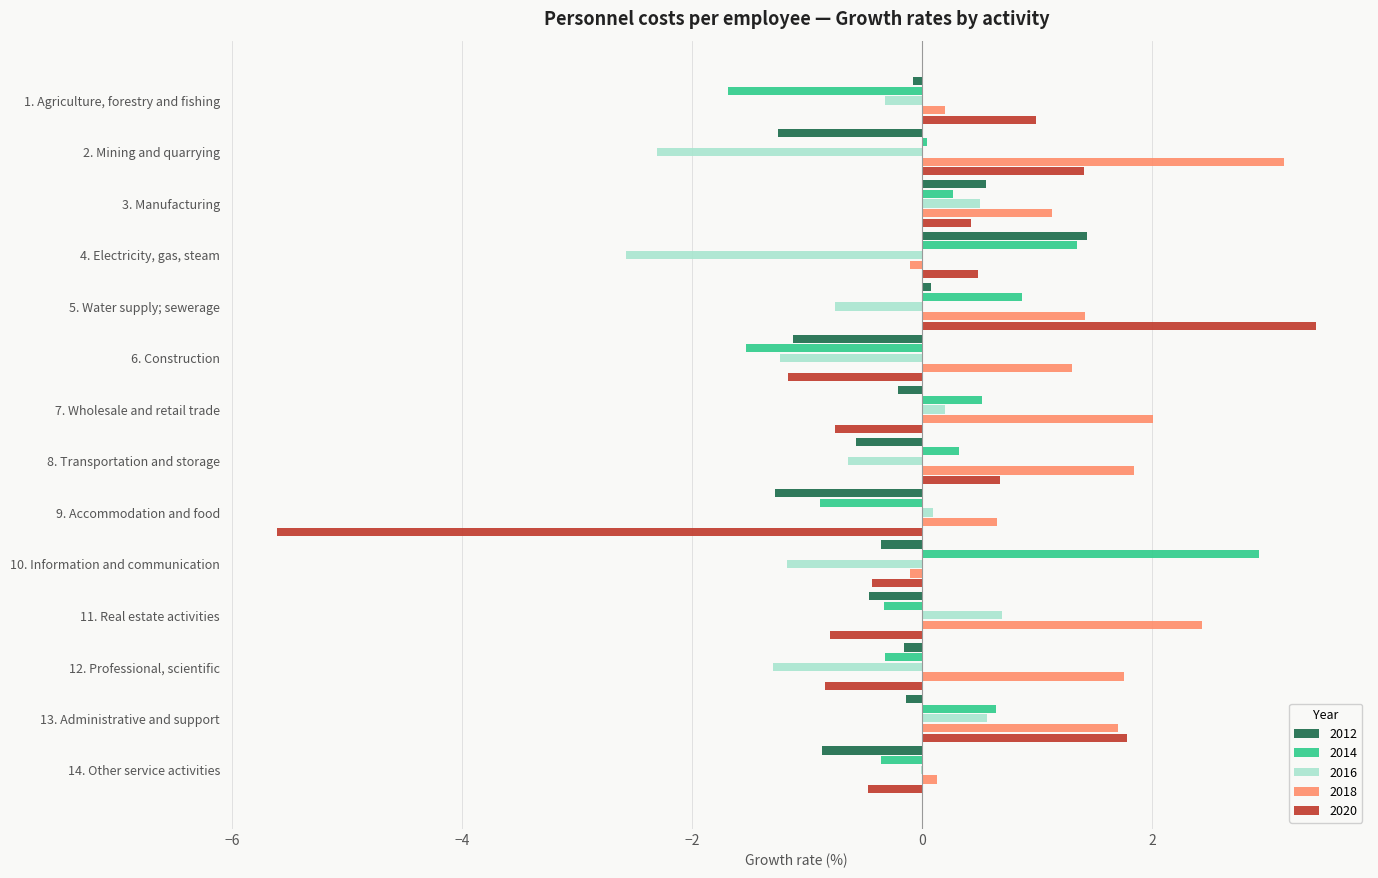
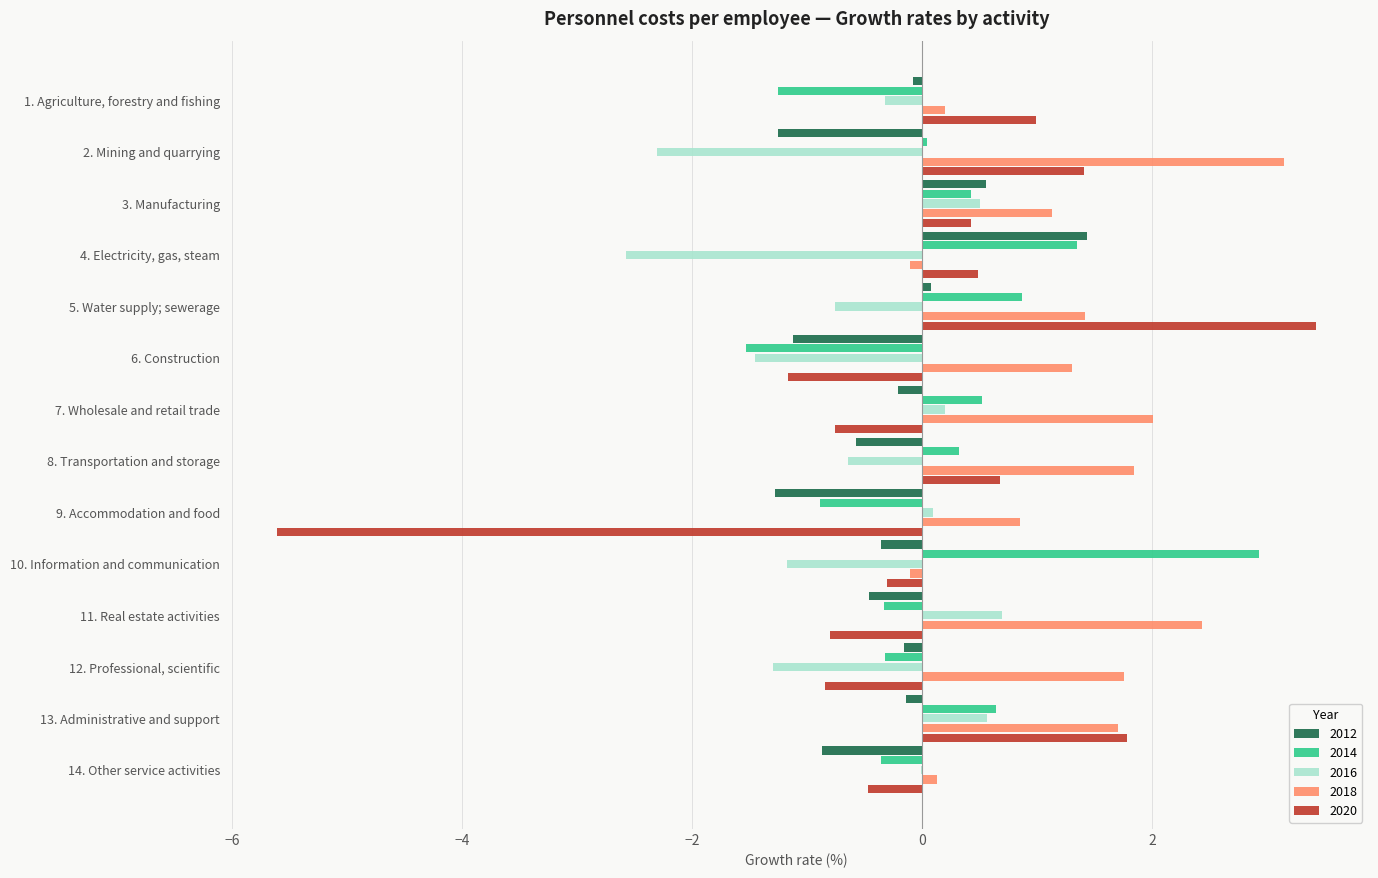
  {
    "2012": {
      "1. Agriculture, forestry and fishing": -0.08,
      "2. Mining and quarrying": -1.25,
      "3. Manufacturing": 0.55,
      "4. Electricity, gas, steam": 1.43,
      "5. Water supply; sewerage": 0.08,
      "6. Construction": -1.13,
      "7. Wholesale and retail trade": -0.21,
      "8. Transportation and storage": -0.58,
      "9. Accommodation and food": -1.28,
      "10. Information and communication": -0.36,
      "11. Real estate activities": -0.47,
      "12. Professional, scientific": -0.16,
      "13. Administrative and support": -0.14,
      "14. Other service activities": -0.87
    },
    "2014": {
-     "1. Agriculture, forestry and fishing": -1.69,
+     "1. Agriculture, forestry and fishing": -1.25,
      "2. Mining and quarrying": 0.04,
-     "3. Manufacturing": 0.27,
+     "3. Manufacturing": 0.43,
      "4. Electricity, gas, steam": 1.34,
      "5. Water supply; sewerage": 0.87,
      "6. Construction": -1.53,
      "7. Wholesale and retail trade": 0.52,
      "8. Transportation and storage": 0.32,
      "9. Accommodation and food": -0.89,
      "10. Information and communication": 2.92,
      "11. Real estate activities": -0.33,
      "12. Professional, scientific": -0.32,
      "13. Administrative and support": 0.64,
      "14. Other service activities": -0.36
    },
    "2016": {
      "1. Agriculture, forestry and fishing": -0.33,
      "2. Mining and quarrying": -2.31,
      "3. Manufacturing": 0.50,
      "4. Electricity, gas, steam": -2.58,
      "5. Water supply; sewerage": -0.76,
-     "6. Construction": -1.24,
+     "6. Construction": -1.46,
      "7. Wholesale and retail trade": 0.20,
      "8. Transportation and storage": -0.65,
      "9. Accommodation and food": 0.09,
      "10. Information and communication": -1.18,
      "11. Real estate activities": 0.70,
      "12. Professional, scientific": -1.30,
      "13. Administrative and support": 0.56
    },
    "2018": {
      "1. Agriculture, forestry and fishing": 0.20,
      "2. Mining and quarrying": 3.14,
      "3. Manufacturing": 1.12,
      "4. Electricity, gas, steam": -0.11,
      "5. Water supply; sewerage": 1.41,
      "6. Construction": 1.30,
      "7. Wholesale and retail trade": 2.00,
      "8. Transportation and storage": 1.84,
-     "9. Accommodation and food": 0.65,
+     "9. Accommodation and food": 0.84,
      "10. Information and communication": -0.10,
      "11. Real estate activities": 2.43,
      "12. Professional, scientific": 1.75,
      "13. Administrative and support": 1.70,
      "14. Other service activities": 0.13
    },
    "2020": {
      "1. Agriculture, forestry and fishing": 0.99,
      "2. Mining and quarrying": 1.41,
      "3. Manufacturing": 0.42,
      "4. Electricity, gas, steam": 0.48,
      "5. Water supply; sewerage": 3.42,
      "6. Construction": -1.17,
      "7. Wholesale and retail trade": -0.76,
      "8. Transportation and storage": 0.67,
      "9. Accommodation and food": -5.61,
-     "10. Information and communication": -0.44,
+     "10. Information and communication": -0.30,
      "11. Real estate activities": -0.81,
      "12. Professional, scientific": -0.85,
      "13. Administrative and support": 1.78,
      "14. Other service activities": -0.47
    }
  }
